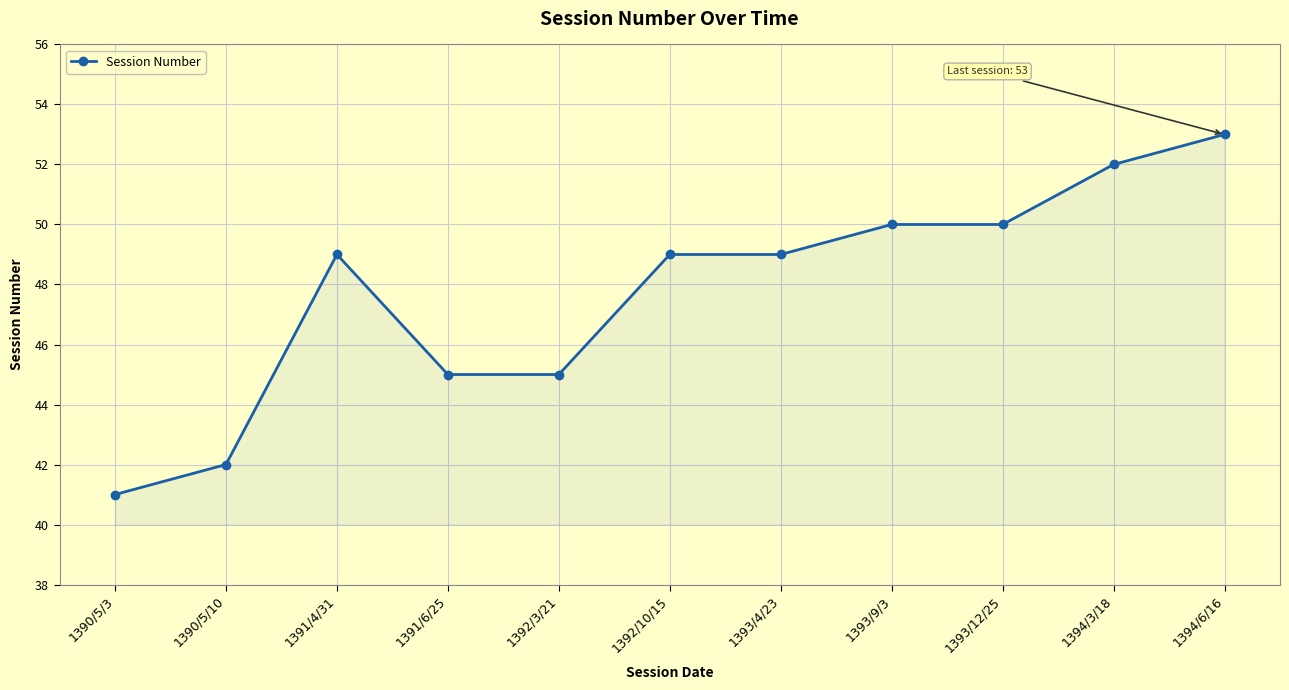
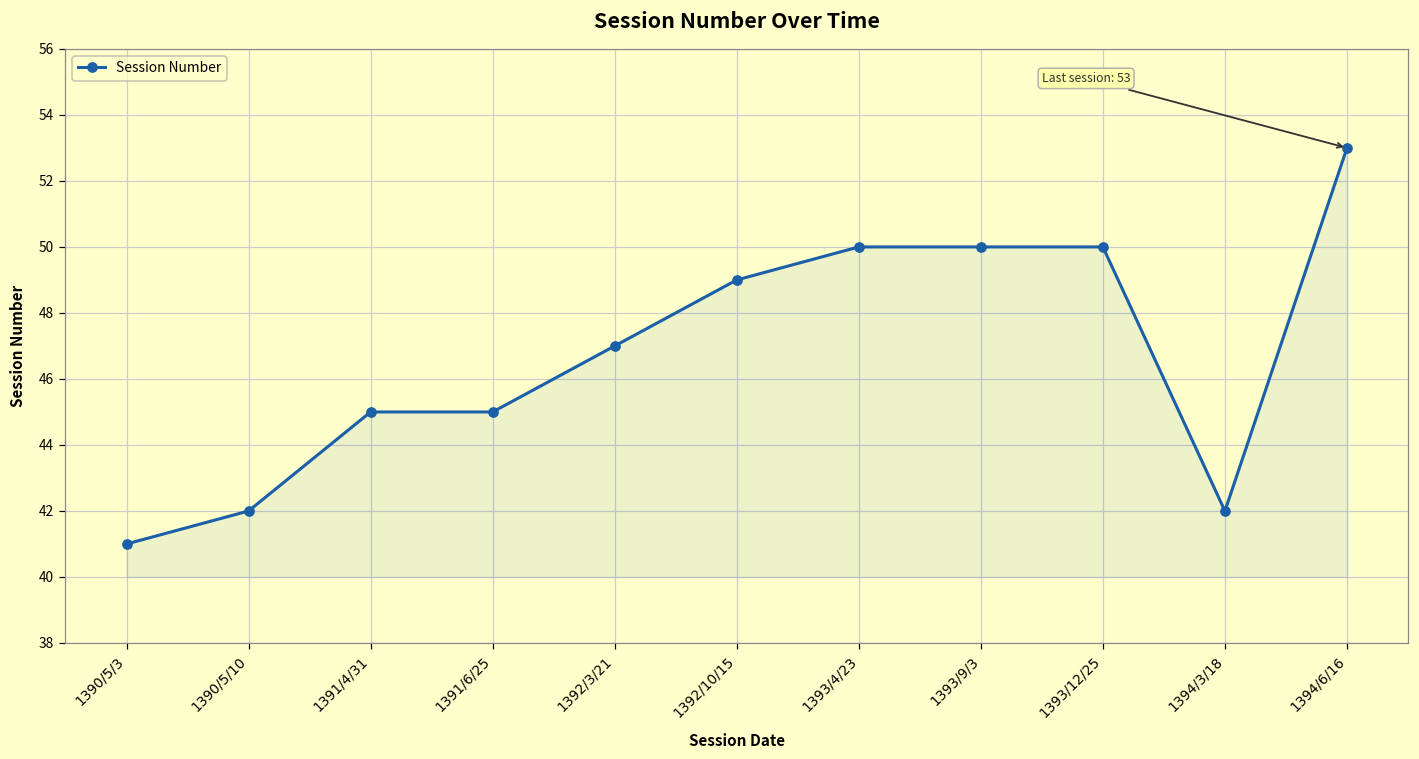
  {
    "1390/5/3": 41,
    "1390/5/10": 42,
-   "1391/4/31": 49,
+   "1391/4/31": 45,
    "1391/6/25": 45,
-   "1392/3/21": 45,
+   "1392/3/21": 47,
    "1392/10/15": 49,
-   "1393/4/23": 49,
+   "1393/4/23": 50,
    "1393/9/3": 50,
    "1393/12/25": 50,
-   "1394/3/18": 52
+   "1394/3/18": 42
  }
